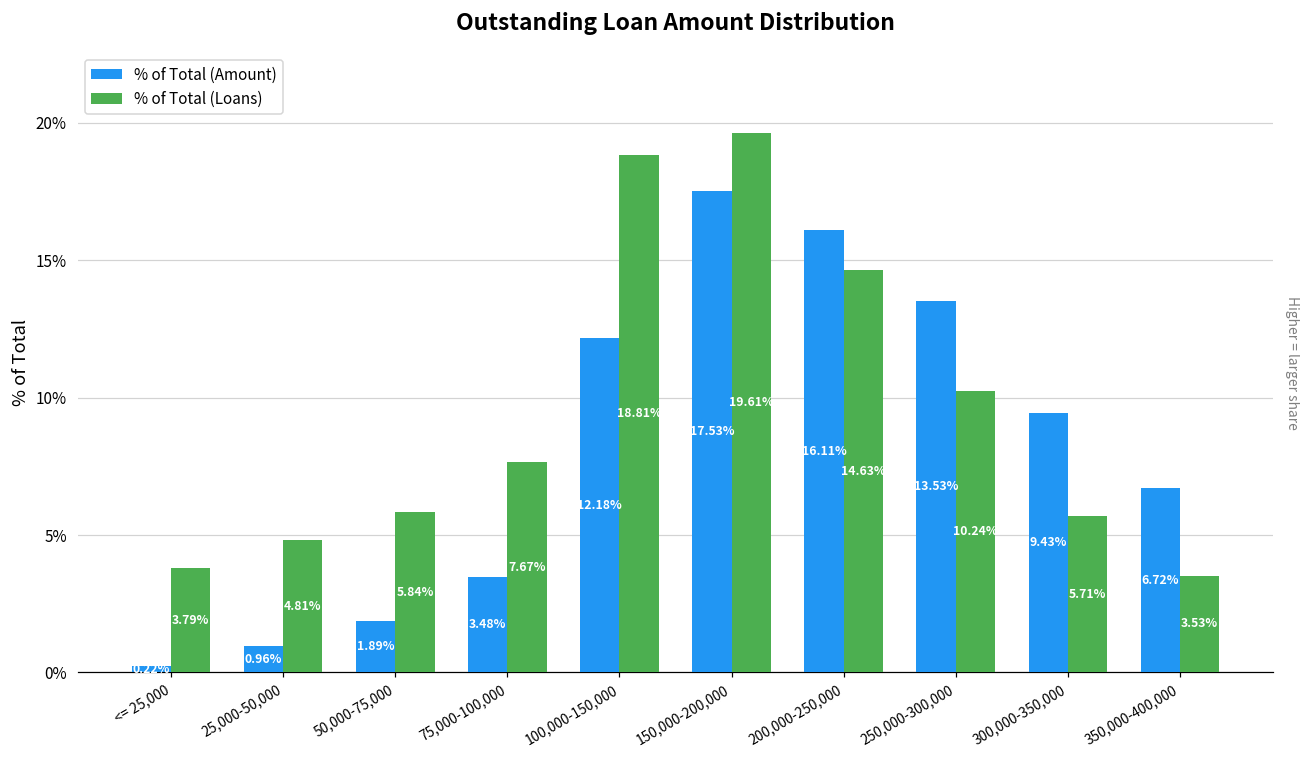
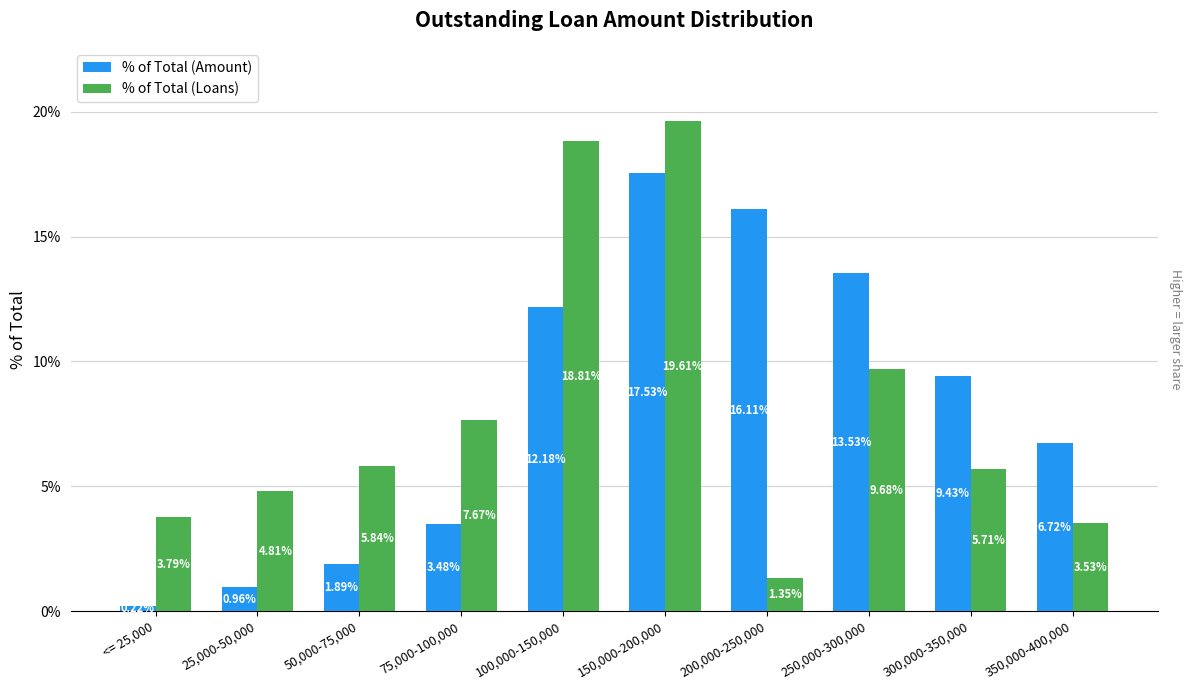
  {
    "% of Total (Amount)": {
      "25,000-50,000": "0.96%",
      "50,000-75,000": "1.89%",
      "75,000-100,000": "3.48%",
      "100,000-150,000": "12.18%",
      "150,000-200,000": "17.53%",
      "200,000-250,000": "16.11%",
      "250,000-300,000": "13.53%",
      "300,000-350,000": "9.43%",
      "350,000-400,000": "6.72%"
    },
    "% of Total (Loans)": {
      "<= 25,000": "3.79%",
      "25,000-50,000": "4.81%",
      "50,000-75,000": "5.84%",
      "75,000-100,000": "7.67%",
      "100,000-150,000": "18.81%",
      "150,000-200,000": "19.61%",
-     "200,000-250,000": "14.63%",
-     "250,000-300,000": "10.24%",
+     "200,000-250,000": "1.35%",
+     "250,000-300,000": "9.68%",
      "300,000-350,000": "5.71%",
      "350,000-400,000": "3.53%"
    }
  }
